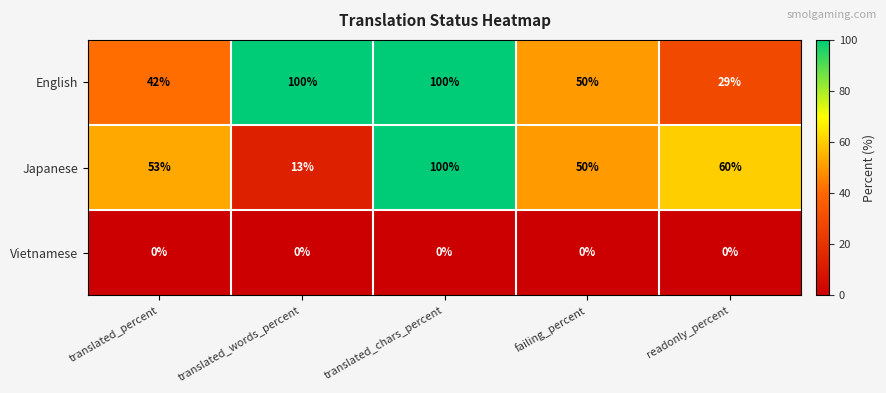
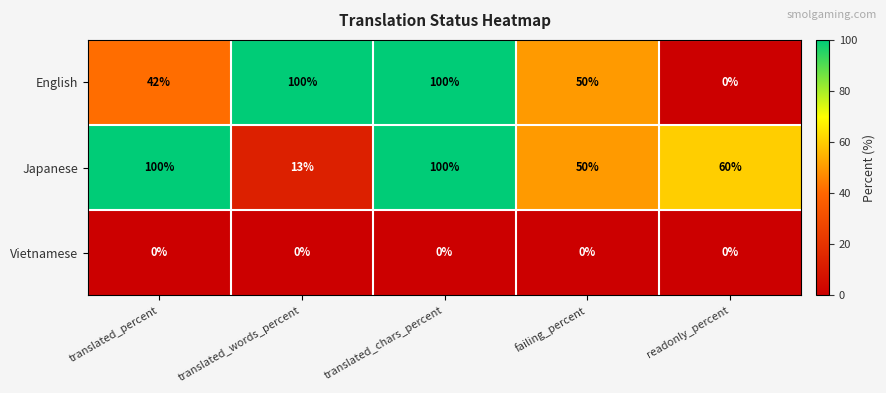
  {
    "English": {
      "translated_percent": "42%",
      "translated_words_percent": "100%",
      "translated_chars_percent": "100%",
      "failing_percent": "50%",
-     "readonly_percent": "29%"
+     "readonly_percent": "0%"
    },
    "Japanese": {
-     "translated_percent": "53%",
+     "translated_percent": "100%",
      "translated_words_percent": "13%",
      "translated_chars_percent": "100%",
      "failing_percent": "50%",
      "readonly_percent": "60%"
    },
    "Vietnamese": {
      "translated_percent": "0%",
      "translated_words_percent": "0%",
      "translated_chars_percent": "0%",
      "failing_percent": "0%",
      "readonly_percent": "0%"
    }
  }
